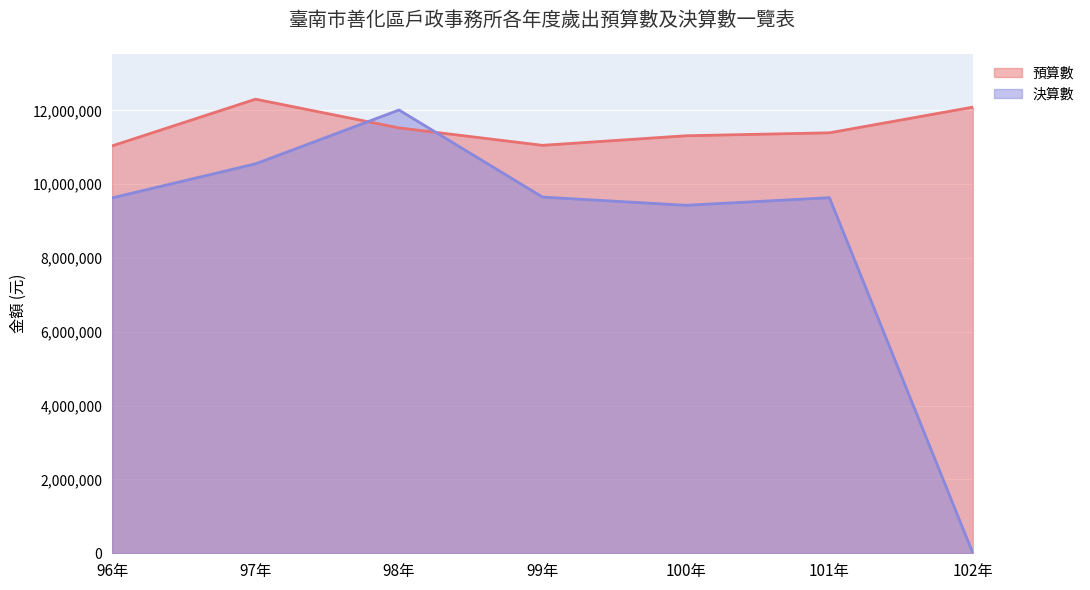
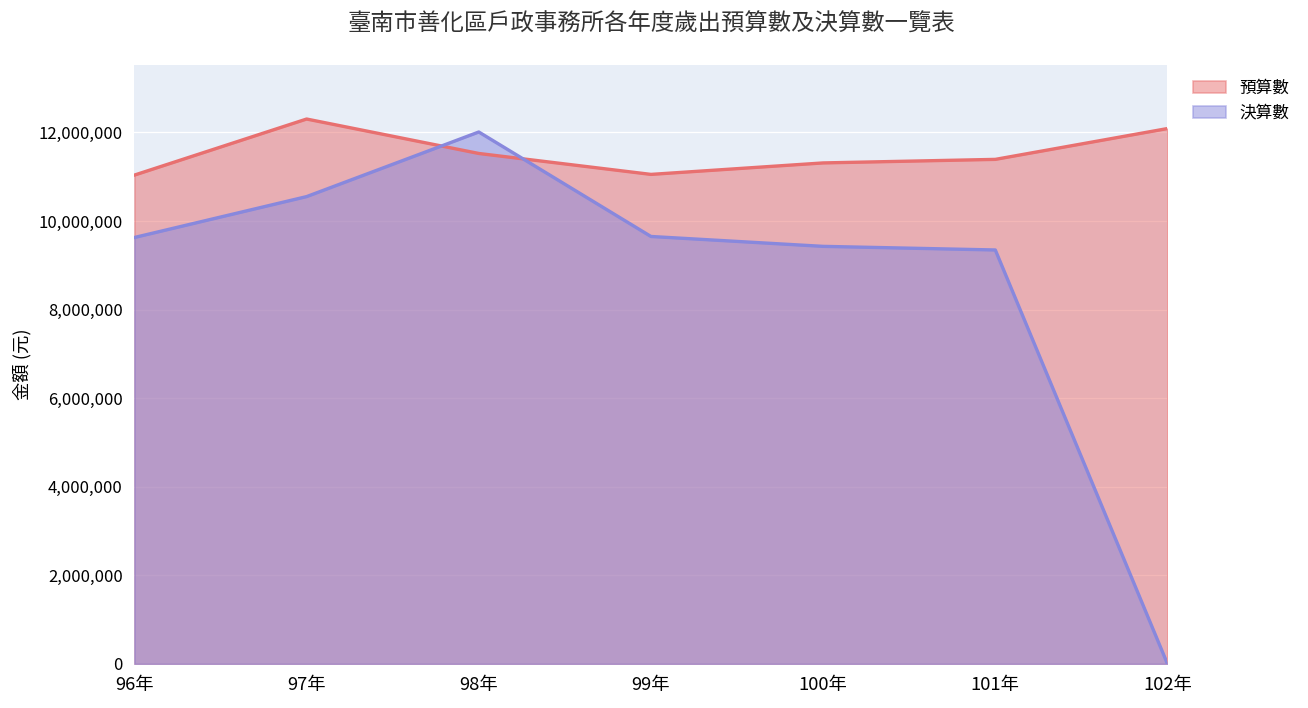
  {
    "預算數": {
      "96年": "11,000,000",
      "97年": "12,300,000",
      "98年": "11,500,000",
      "99年": "11,100,000",
      "100年": "11,300,000",
      "101年": "11,400,000",
      "102年": "12,100,000"
    },
    "決算數": {
      "96年": "9,600,000",
      "97年": "10,600,000",
      "98年": "12,000,000",
      "99年": "9,700,000",
      "100年": "9,400,000",
-     "101年": "9,600,000",
+     "101年": "9,300,000",
      "102年": "0"
    }
  }
